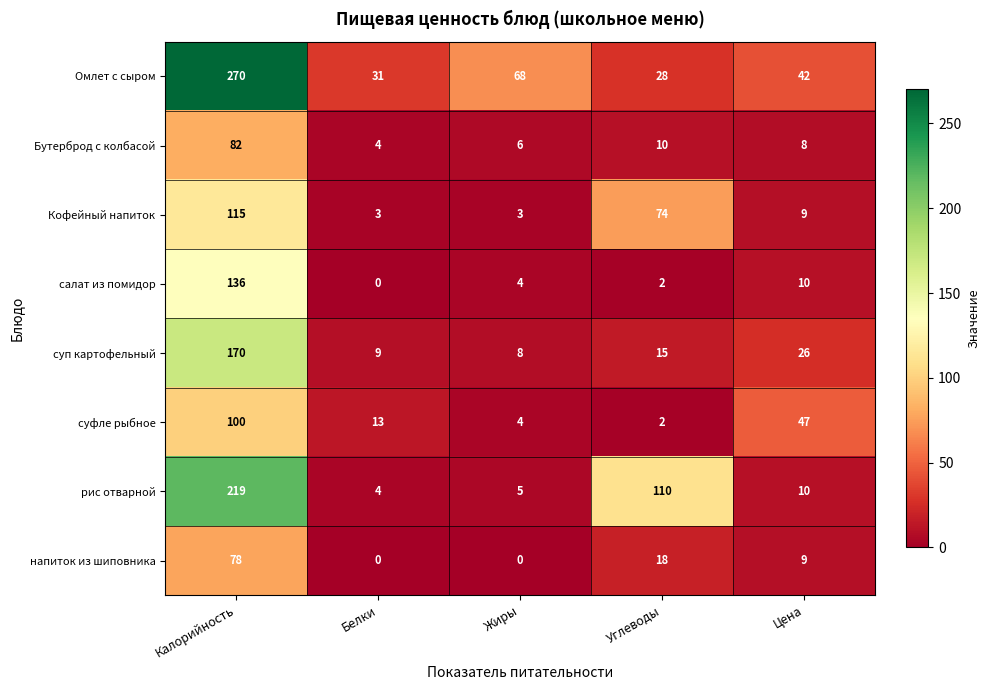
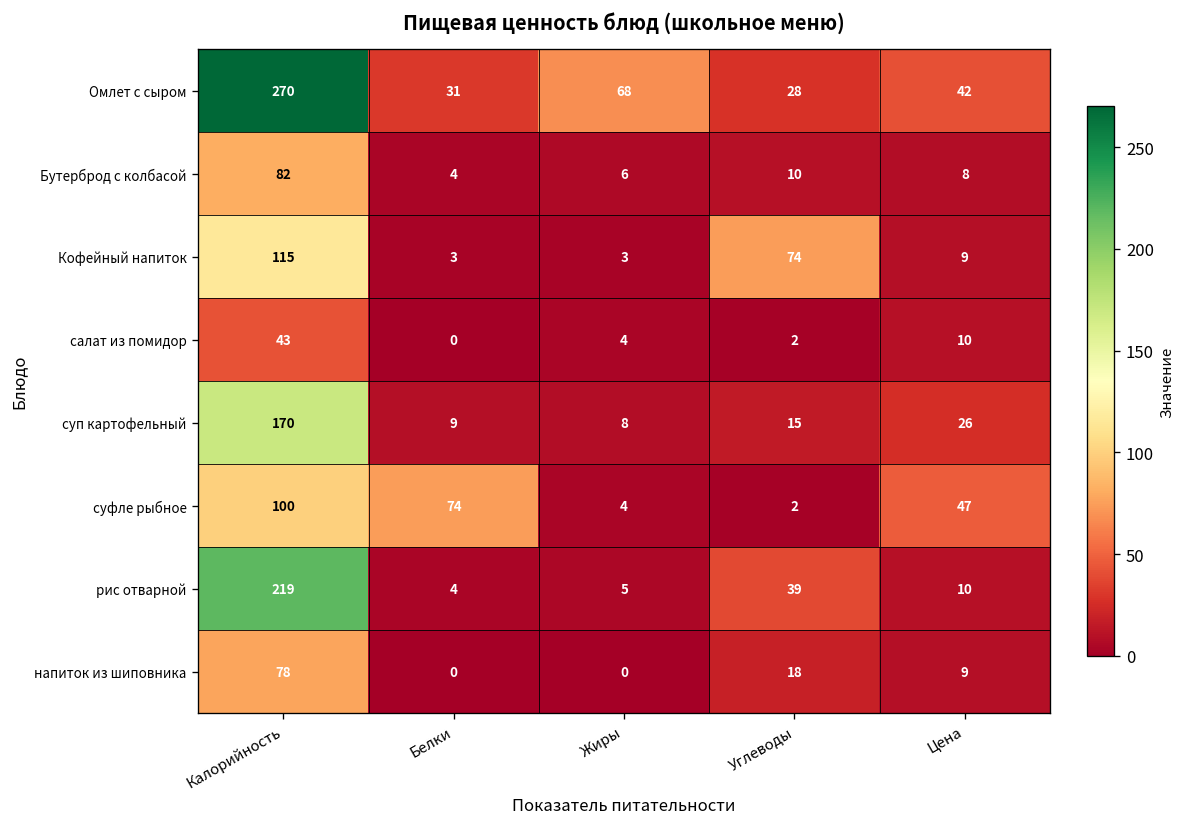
  {
    "Омлет с сыром": {
      "Калорийность": 270,
      "Белки": 31,
      "Жиры": 68,
      "Углеводы": 28,
      "Цена": 42
    },
    "Бутерброд с колбасой": {
      "Калорийность": 82,
      "Белки": 4,
      "Жиры": 6,
      "Углеводы": 10,
      "Цена": 8
    },
    "Кофейный напиток": {
      "Калорийность": 115,
      "Белки": 3,
      "Жиры": 3,
      "Углеводы": 74,
      "Цена": 9
    },
    "салат из помидор": {
-     "Калорийность": 136,
+     "Калорийность": 43,
      "Белки": 0,
      "Жиры": 4,
      "Углеводы": 2,
      "Цена": 10
    },
    "суп картофельный": {
      "Калорийность": 170,
      "Белки": 9,
      "Жиры": 8,
      "Углеводы": 15,
      "Цена": 26
    },
    "суфле рыбное": {
      "Калорийность": 100,
-     "Белки": 13,
+     "Белки": 74,
      "Жиры": 4,
      "Углеводы": 2,
      "Цена": 47
    },
    "рис отварной": {
      "Калорийность": 219,
      "Белки": 4,
      "Жиры": 5,
-     "Углеводы": 110,
+     "Углеводы": 39,
      "Цена": 10
    },
    "напиток из шиповника": {
      "Калорийность": 78,
      "Белки": 0,
      "Жиры": 0,
      "Углеводы": 18,
      "Цена": 9
    }
  }
